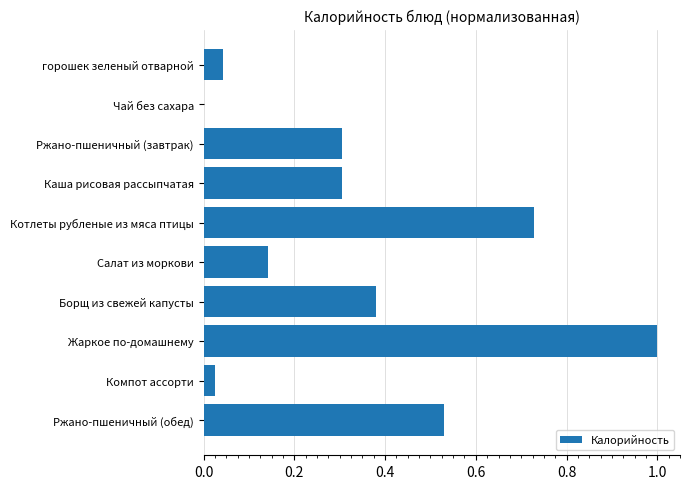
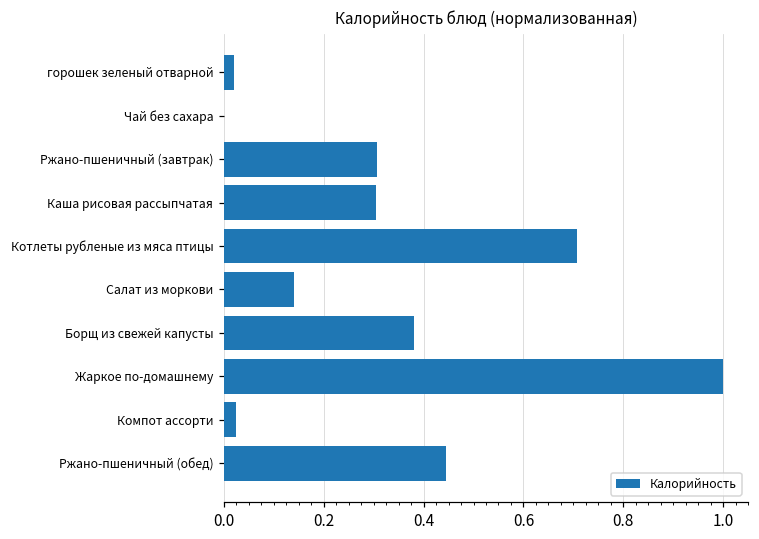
  {
-   "горошек зеленый отварной": 0.04,
+   "горошек зеленый отварной": 0.02,
    "Ржано-пшеничный (завтрак)": 0.31,
    "Каша рисовая рассыпчатая": 0.31,
-   "Котлеты рубленые из мяса птицы": 0.73,
+   "Котлеты рубленые из мяса птицы": 0.71,
    "Салат из моркови": 0.14,
    "Борщ из свежей капусты": 0.38,
    "Жаркое по-домашнему": 1.00,
    "Компот ассорти": 0.02,
-   "Ржано-пшеничный (обед)": 0.53
+   "Ржано-пшеничный (обед)": 0.44
  }
